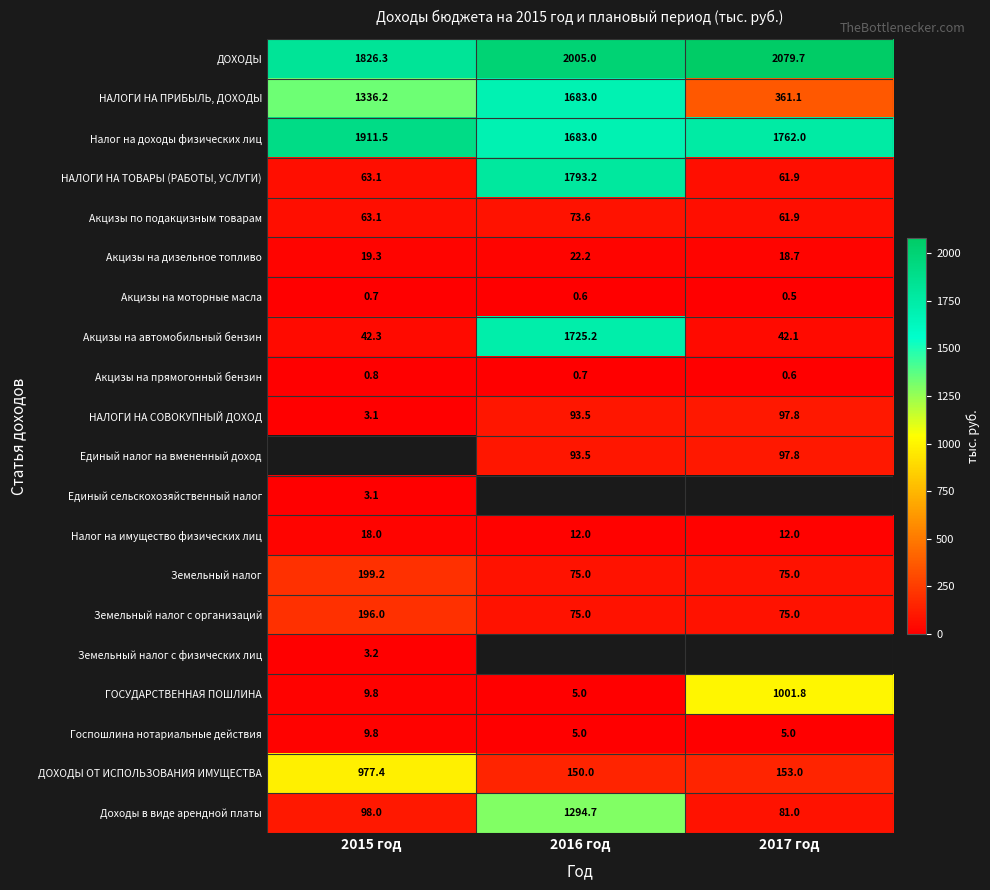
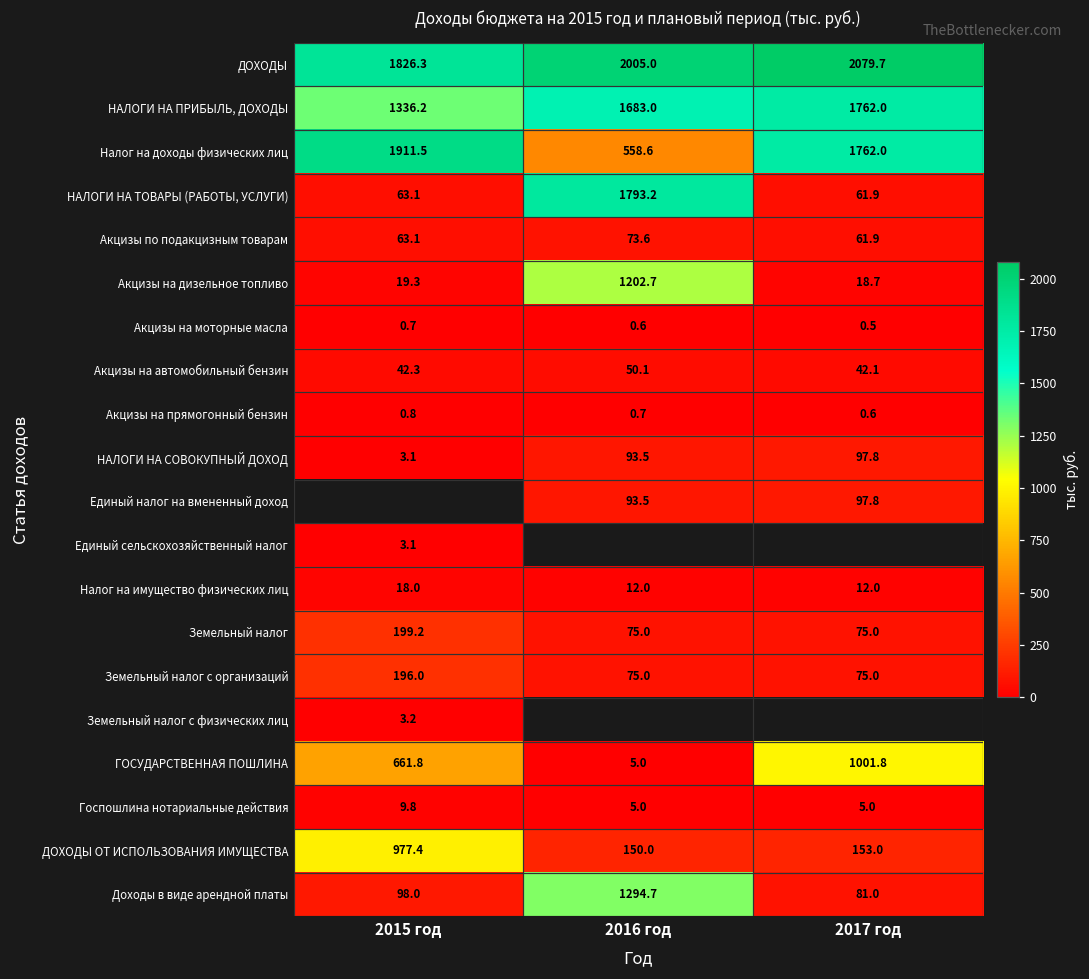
  {
    "ДОХОДЫ": {
      "2015 год": 1826.3,
      "2016 год": 2005.0,
      "2017 год": 2079.7
    },
    "НАЛОГИ НА ПРИБЫЛЬ, ДОХОДЫ": {
      "2015 год": 1336.2,
      "2016 год": 1683.0,
-     "2017 год": 361.1
+     "2017 год": 1762.0
    },
    "Налог на доходы физических лиц": {
      "2015 год": 1911.5,
-     "2016 год": 1683.0,
+     "2016 год": 558.6,
      "2017 год": 1762.0
    },
    "НАЛОГИ НА ТОВАРЫ (РАБОТЫ, УСЛУГИ)": {
      "2015 год": 63.1,
      "2016 год": 1793.2,
      "2017 год": 61.9
    },
    "Акцизы по подакцизным товарам": {
      "2015 год": 63.1,
      "2016 год": 73.6,
      "2017 год": 61.9
    },
    "Акцизы на дизельное топливо": {
      "2015 год": 19.3,
-     "2016 год": 22.2,
+     "2016 год": 1202.7,
      "2017 год": 18.7
    },
    "Акцизы на моторные масла": {
      "2015 год": 0.7,
      "2016 год": 0.6,
      "2017 год": 0.5
    },
    "Акцизы на автомобильный бензин": {
      "2015 год": 42.3,
-     "2016 год": 1725.2,
+     "2016 год": 50.1,
      "2017 год": 42.1
    },
    "Акцизы на прямогонный бензин": {
      "2015 год": 0.8,
      "2016 год": 0.7,
      "2017 год": 0.6
    },
    "НАЛОГИ НА СОВОКУПНЫЙ ДОХОД": {
      "2015 год": 3.1,
      "2016 год": 93.5,
      "2017 год": 97.8
    },
    "Единый налог на вмененный доход": {
      "2016 год": 93.5,
      "2017 год": 97.8
    },
    "Единый сельскохозяйственный налог": {
      "2015 год": 3.1
    },
    "Налог на имущество физических лиц": {
      "2015 год": 18.0,
      "2016 год": 12.0,
      "2017 год": 12.0
    },
    "Земельный налог": {
      "2015 год": 199.2,
      "2016 год": 75.0,
      "2017 год": 75.0
    },
    "Земельный налог с организаций": {
      "2015 год": 196.0,
      "2016 год": 75.0,
      "2017 год": 75.0
    },
    "Земельный налог с физических лиц": {
      "2015 год": 3.2
    },
    "ГОСУДАРСТВЕННАЯ ПОШЛИНА": {
-     "2015 год": 9.8,
+     "2015 год": 661.8,
      "2016 год": 5.0,
      "2017 год": 1001.8
    },
    "Госпошлина нотариальные действия": {
      "2015 год": 9.8,
      "2016 год": 5.0,
      "2017 год": 5.0
    },
    "ДОХОДЫ ОТ ИСПОЛЬЗОВАНИЯ ИМУЩЕСТВА": {
      "2015 год": 977.4,
      "2016 год": 150.0,
      "2017 год": 153.0
    },
    "Доходы в виде арендной платы": {
      "2015 год": 98.0,
      "2016 год": 1294.7,
      "2017 год": 81.0
    }
  }
